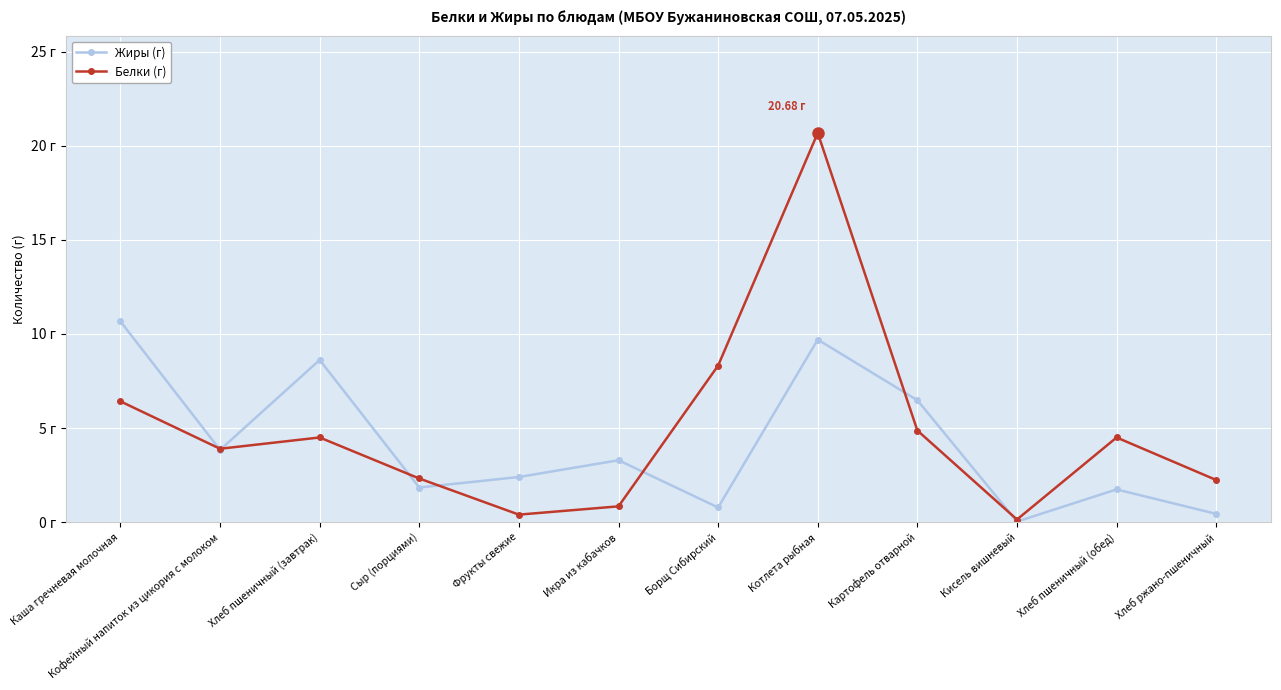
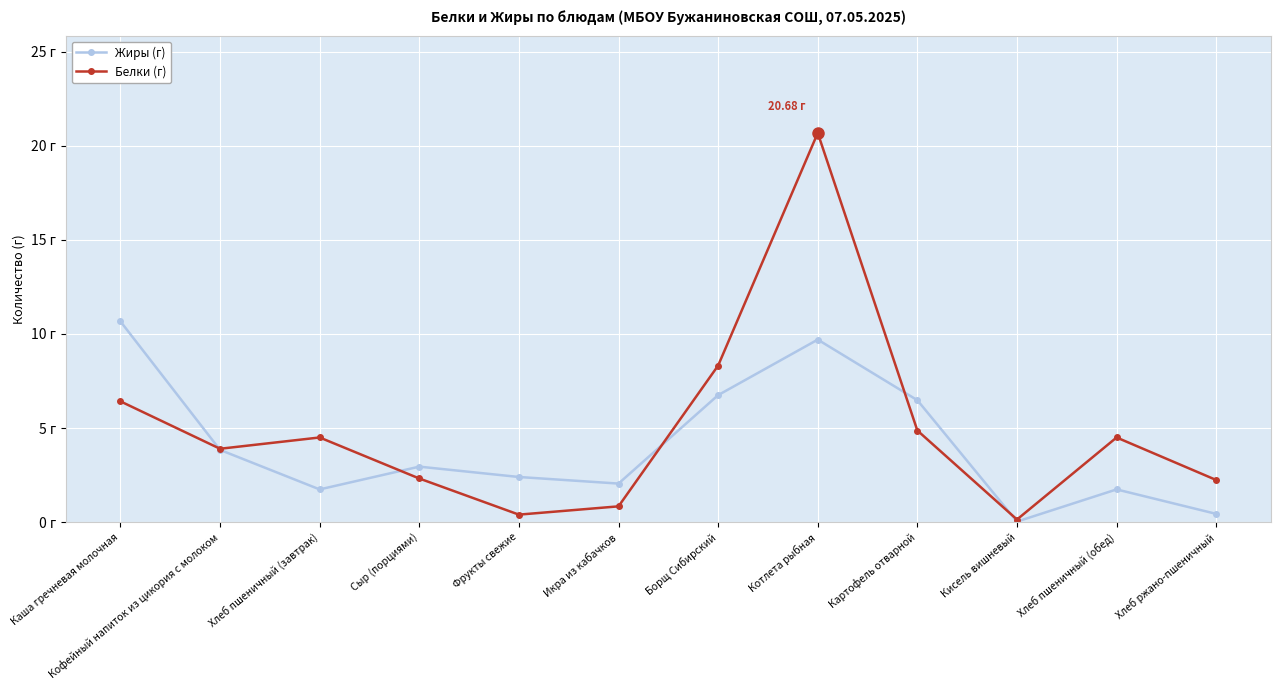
  {
    "Жиры (г)": {
      "Каша гречневая молочная": "10.7 г",
-     "Хлеб пшеничный (завтрак)": "8.6 г",
-     "Сыр (порциями)": "1.8 г",
+     "Хлеб пшеничный (завтрак)": "1.7 г",
+     "Сыр (порциями)": "3.0 г",
      "Фрукты свежие": "2.4 г",
-     "Икра из кабачков": "3.3 г",
-     "Борщ Сибирский": "0.8 г",
+     "Икра из кабачков": "2.1 г",
+     "Борщ Сибирский": "6.8 г",
      "Котлета рыбная": "9.7 г",
      "Картофель отварной": "6.5 г",
      "Хлеб пшеничный (обед)": "1.7 г",
      "Хлеб ржано-пшеничный": "0.4 г"
    }
  }
